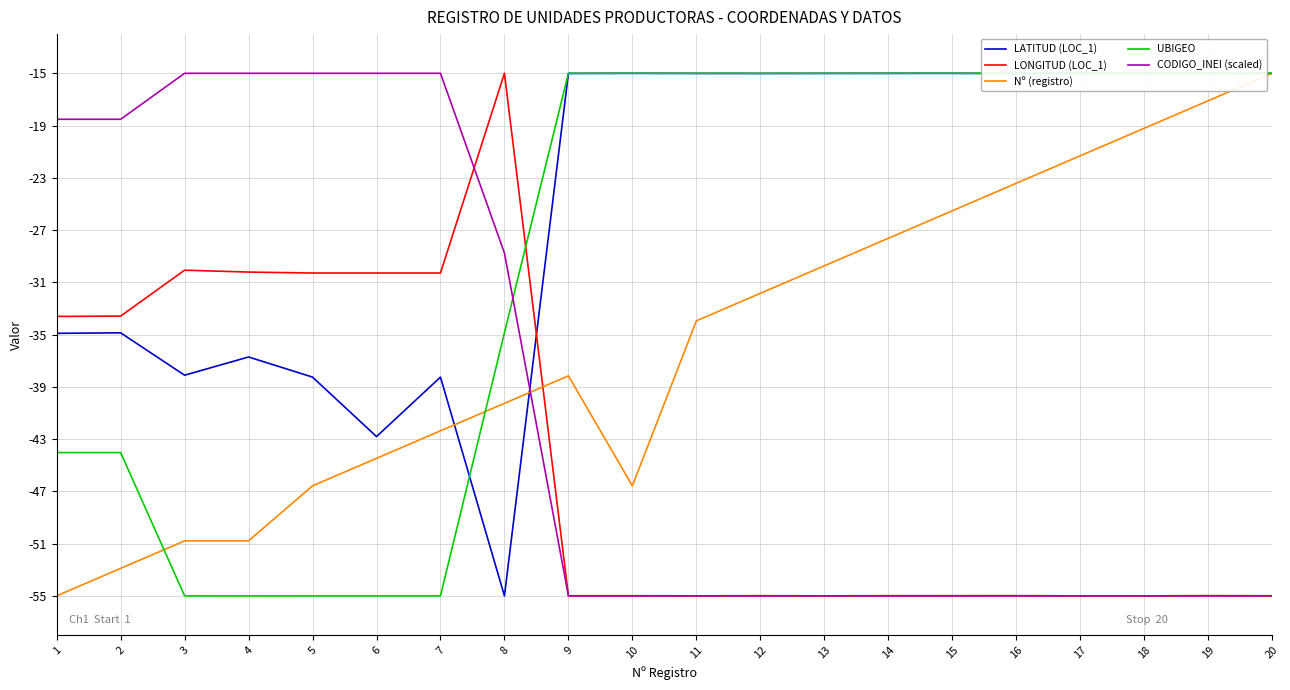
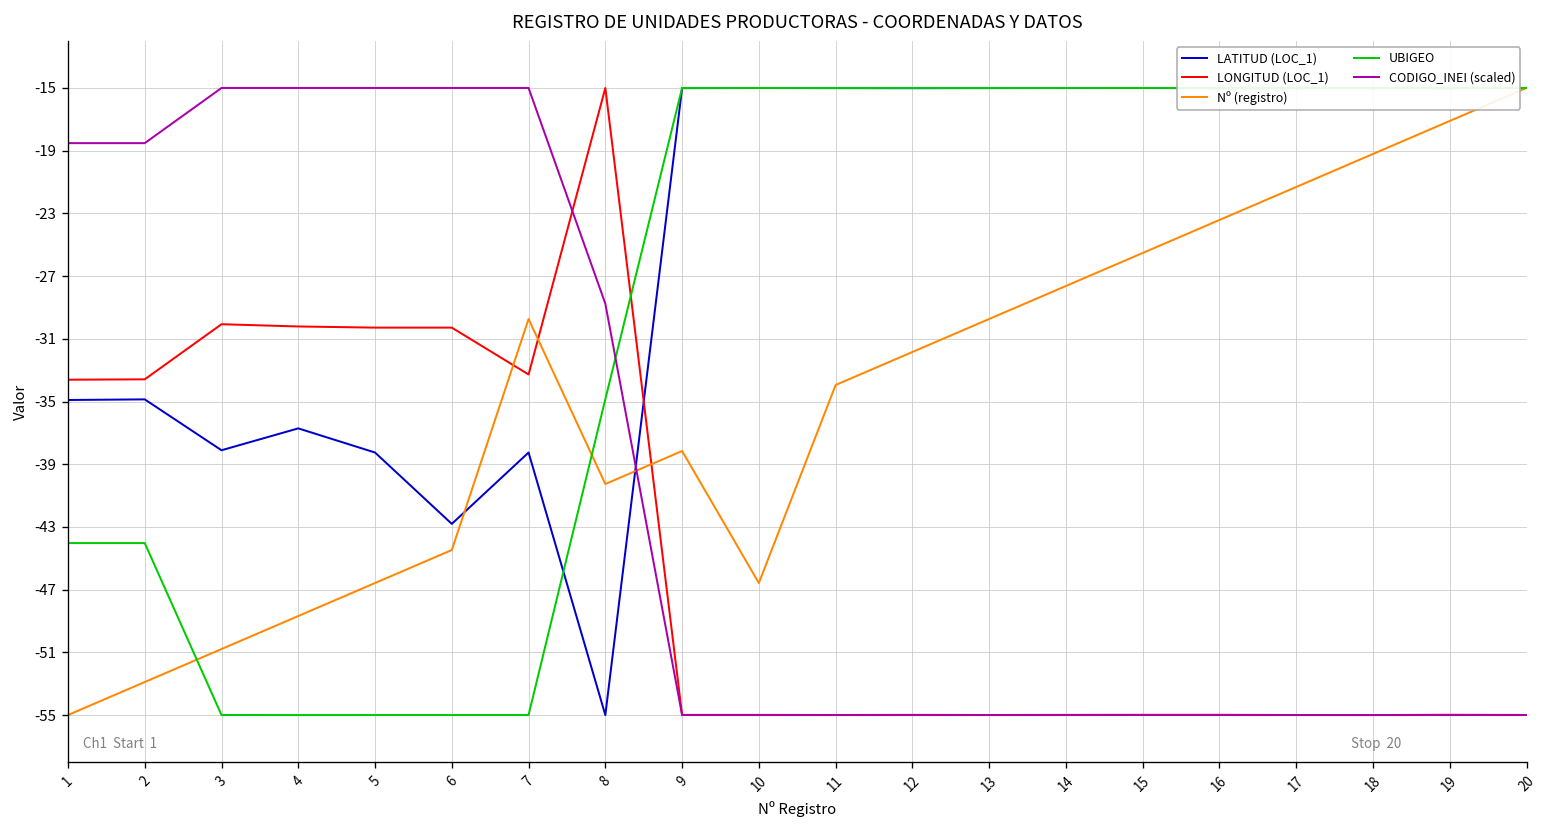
  {
    "LATITUD (LOC_1)": {
      "1": -34.9,
      "2": -34.9,
      "3": -38.1,
      "4": -36.7,
      "5": -38.3,
      "6": -42.8,
      "7": -38.3,
      "8": -55.0
    },
    "LONGITUD (LOC_1)": {
      "1": -33.6,
      "2": -33.6,
      "3": -30.1,
      "4": -30.2,
      "5": -30.3,
      "6": -30.3,
-     "7": -30.3,
+     "7": -33.3,
      "8": -15.0
    },
    "Nº (registro)": {
      "2": -52.9,
      "3": -50.8,
-     "4": -50.8,
+     "4": -48.7,
      "5": -46.6,
      "6": -44.5,
-     "7": -42.4,
+     "7": -29.7,
      "8": -40.3,
      "9": -38.2,
      "10": -46.6,
      "11": -33.9,
      "12": -31.8,
      "13": -29.7,
      "14": -27.6,
      "15": -25.5,
      "16": -23.4,
      "17": -21.3,
      "18": -19.2,
      "19": -17.1
    },
    "UBIGEO": {
      "1": -44.0,
      "2": -44.0,
      "3": -55.0,
      "4": -55.0,
      "5": -55.0,
      "6": -55.0,
      "7": -55.0,
      "8": -34.9
    },
    "CODIGO_INEI (scaled)": {
      "1": -18.5,
      "2": -18.5,
      "3": -15.0,
      "4": -15.0,
      "5": -15.0,
      "6": -15.0,
      "7": -15.0,
      "8": -28.8
    }
  }
